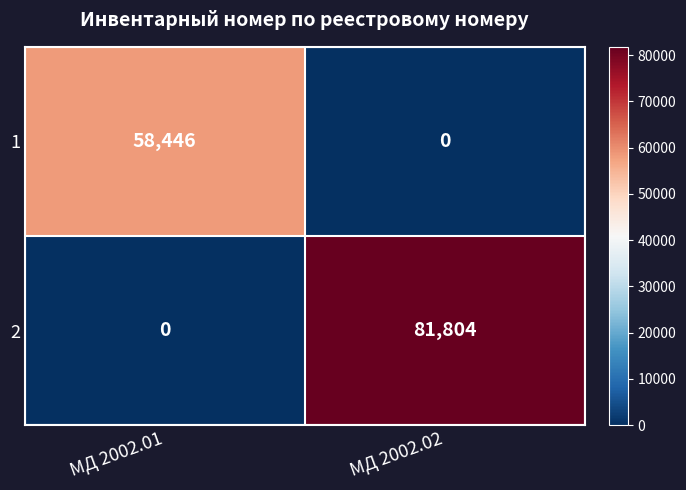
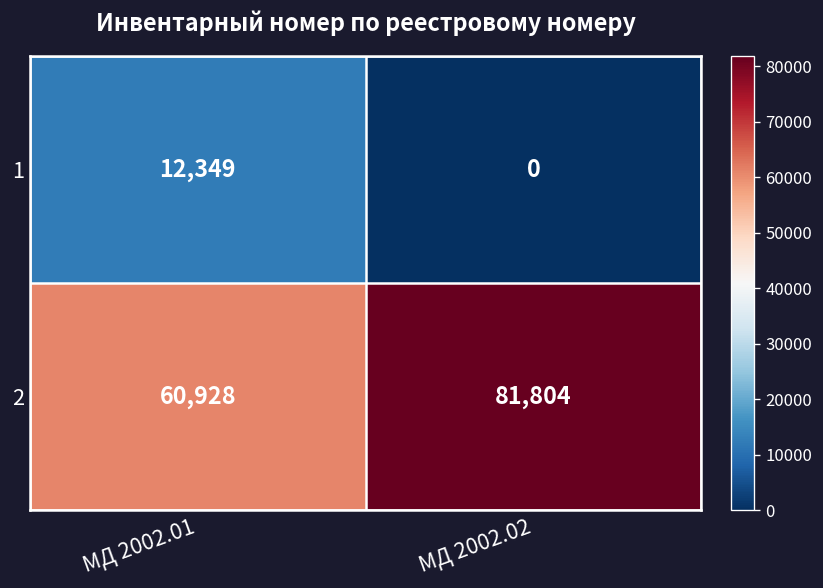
  {
    "1": {
-     "МД 2002.01": "58,446",
+     "МД 2002.01": "12,349",
      "МД 2002.02": "0"
    },
    "2": {
-     "МД 2002.01": "0",
+     "МД 2002.01": "60,928",
      "МД 2002.02": "81,804"
    }
  }
